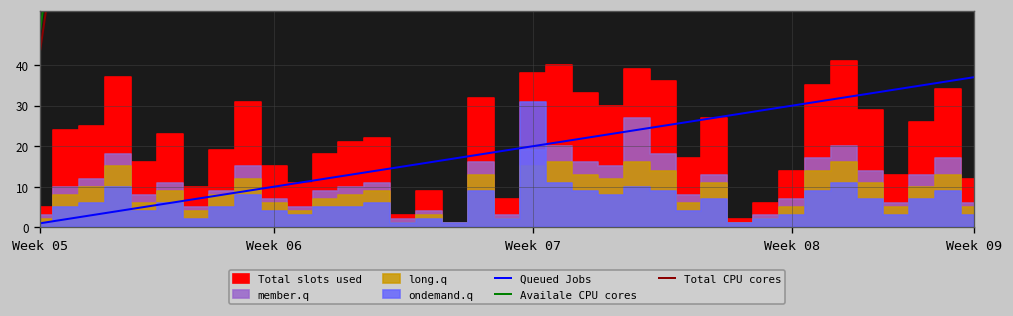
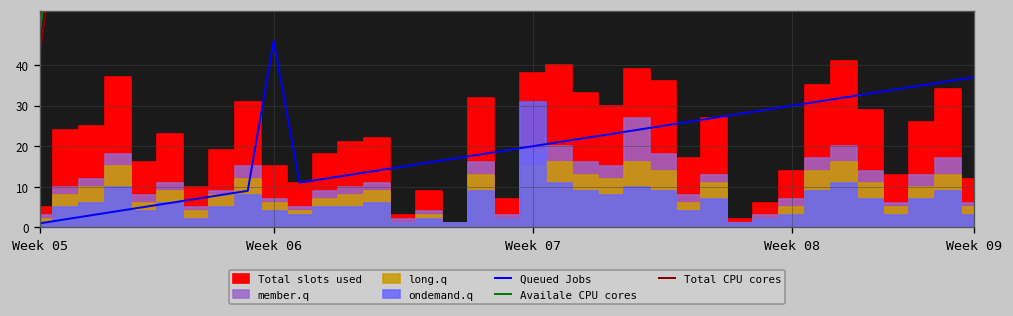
  {
    "Queued Jobs": {
-     "Week 06": 10,
+     "Week 06": 46,
      "Week 07": 20,
      "Week 08": 30,
      "Week 09": 37
    },
    "Availale CPU cores": {
      "Week 05": 49
    },
    "Total CPU cores": {
      "Week 05": 44
    }
  }
